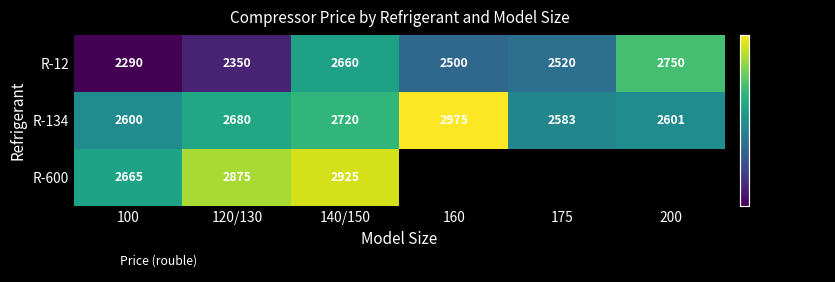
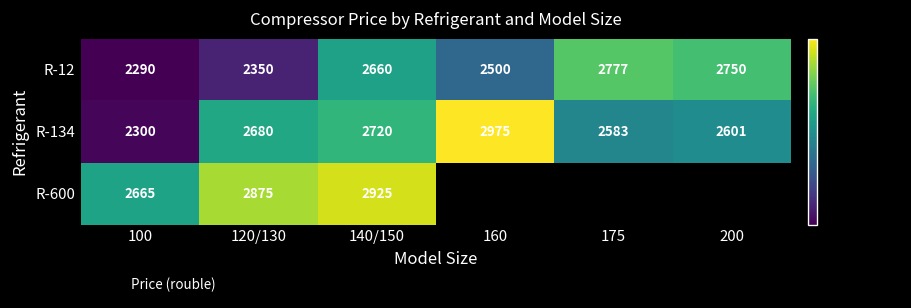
  {
    "R-12": {
      "100": 2290,
      "120/130": 2350,
      "140/150": 2660,
      "160": 2500,
-     "175": 2520,
+     "175": 2777,
      "200": 2750
    },
    "R-134": {
-     "100": 2600,
+     "100": 2300,
      "120/130": 2680,
      "140/150": 2720,
      "160": 2975,
      "175": 2583,
      "200": 2601
    },
    "R-600": {
      "100": 2665,
      "120/130": 2875,
      "140/150": 2925
    }
  }
